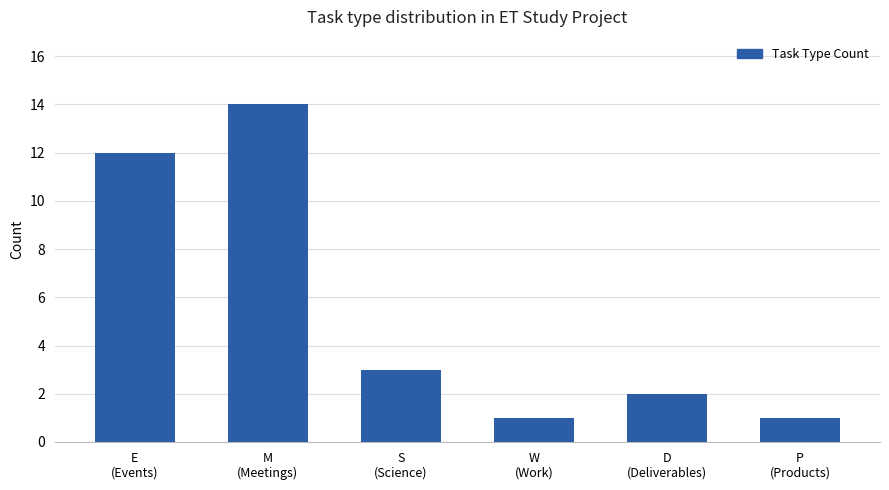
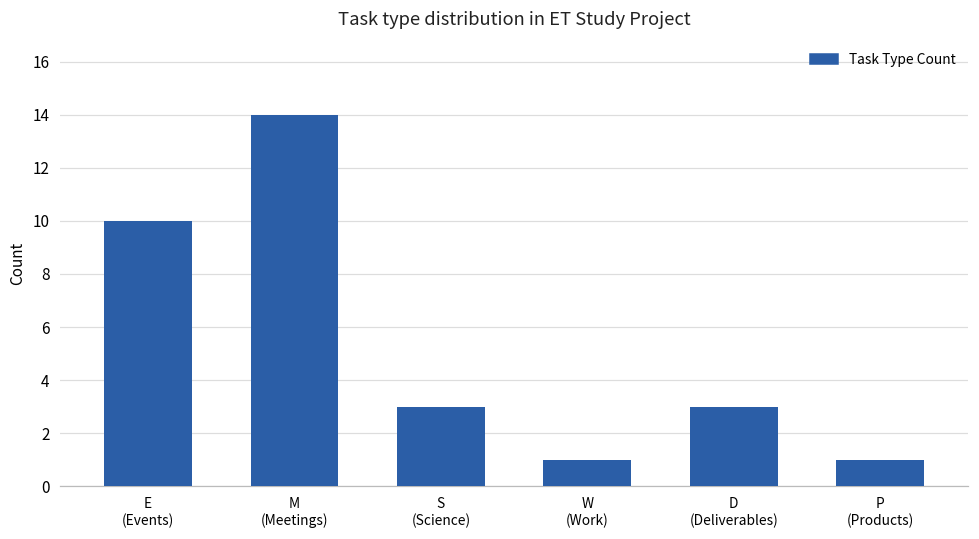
  {
-   "E (Events)": 12,
+   "E (Events)": 10,
    "M (Meetings)": 14,
    "S (Science)": 3,
    "W (Work)": 1,
-   "D (Deliverables)": 2,
+   "D (Deliverables)": 3,
    "P (Products)": 1
  }
